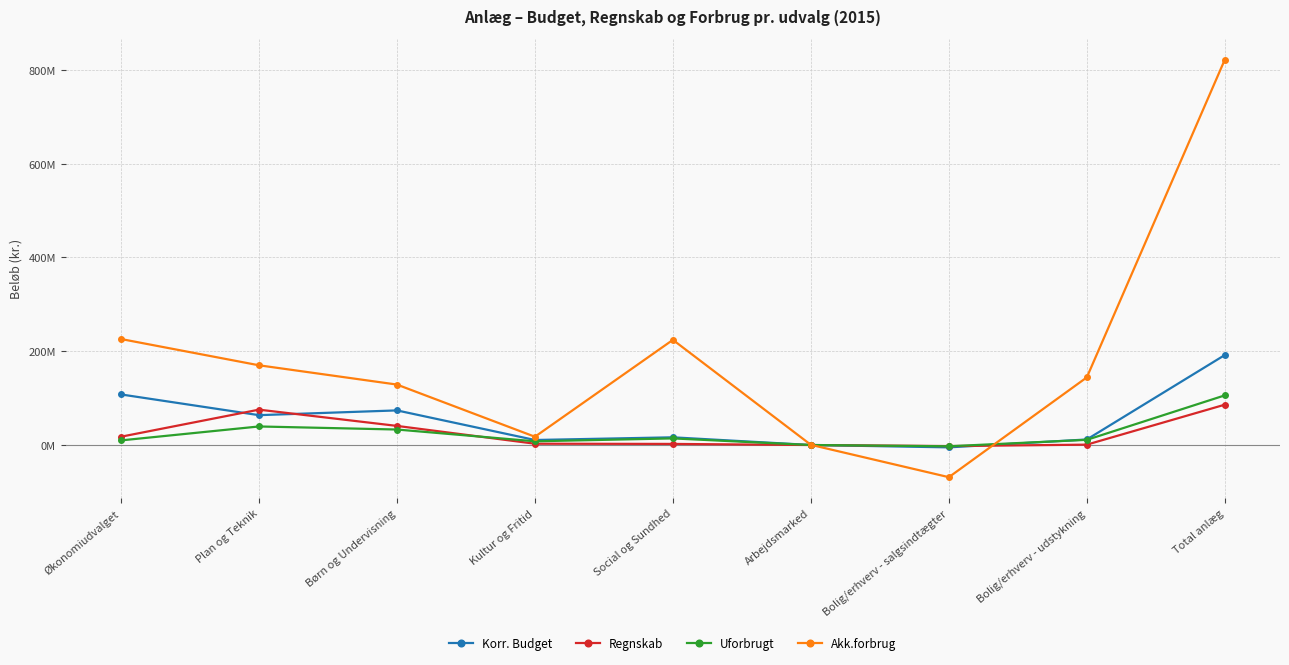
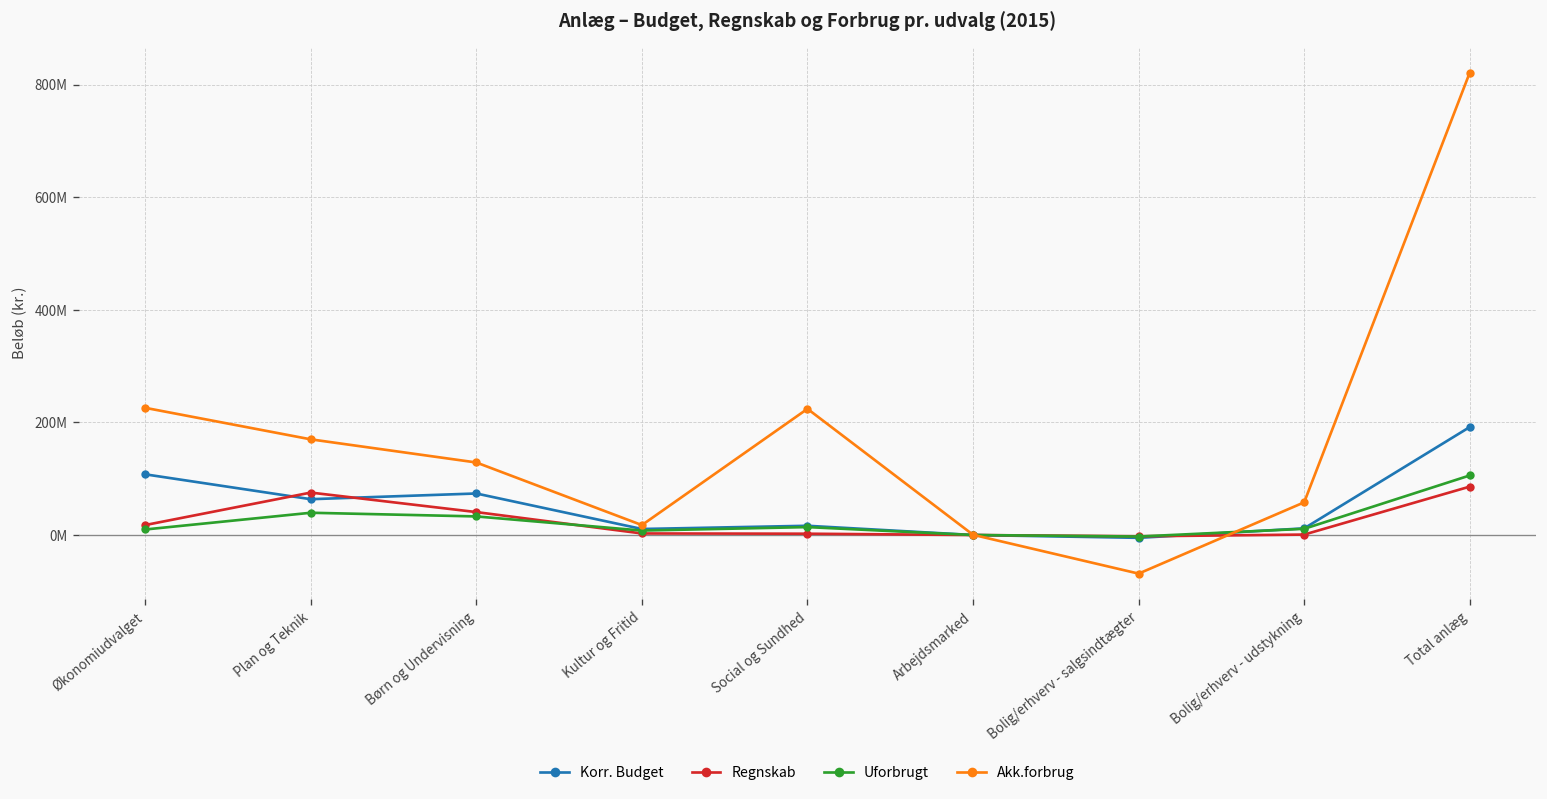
  {
    "Korr. Budget": {
      "Økonomiudvalget": 110000000,
      "Plan og Teknik": 60000000,
      "Børn og Undervisning": 70000000,
      "Total anlæg": 190000000
    },
    "Regnskab": {
      "Økonomiudvalget": 20000000,
      "Plan og Teknik": 80000000,
      "Børn og Undervisning": 40000000,
      "Social og Sundhed": 0,
      "Bolig/erhverv - udstykning": 0,
      "Total anlæg": 90000000
    },
    "Uforbrugt": {
      "Økonomiudvalget": 10000000,
      "Plan og Teknik": 40000000,
      "Børn og Undervisning": 30000000,
      "Total anlæg": 110000000
    },
    "Akk.forbrug": {
      "Økonomiudvalget": 230000000,
      "Plan og Teknik": 170000000,
      "Børn og Undervisning": 130000000,
      "Kultur og Fritid": 20000000,
      "Social og Sundhed": 220000000,
      "Bolig/erhverv - salgsindtægter": -70000000,
-     "Bolig/erhverv - udstykning": 140000000,
+     "Bolig/erhverv - udstykning": 60000000,
      "Total anlæg": 820000000
    }
  }
